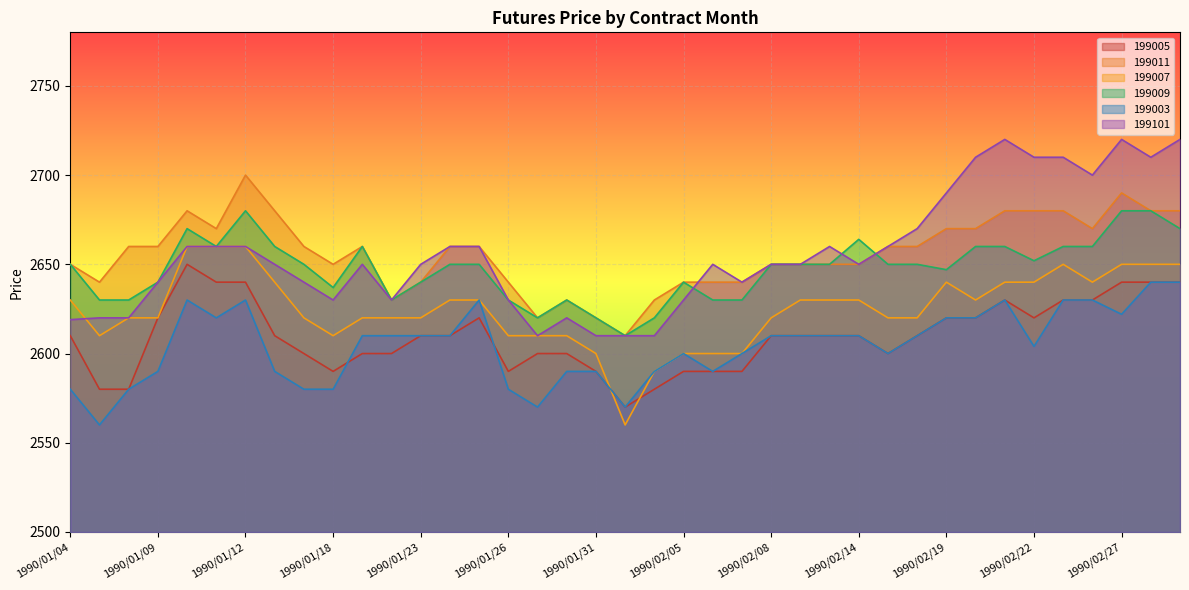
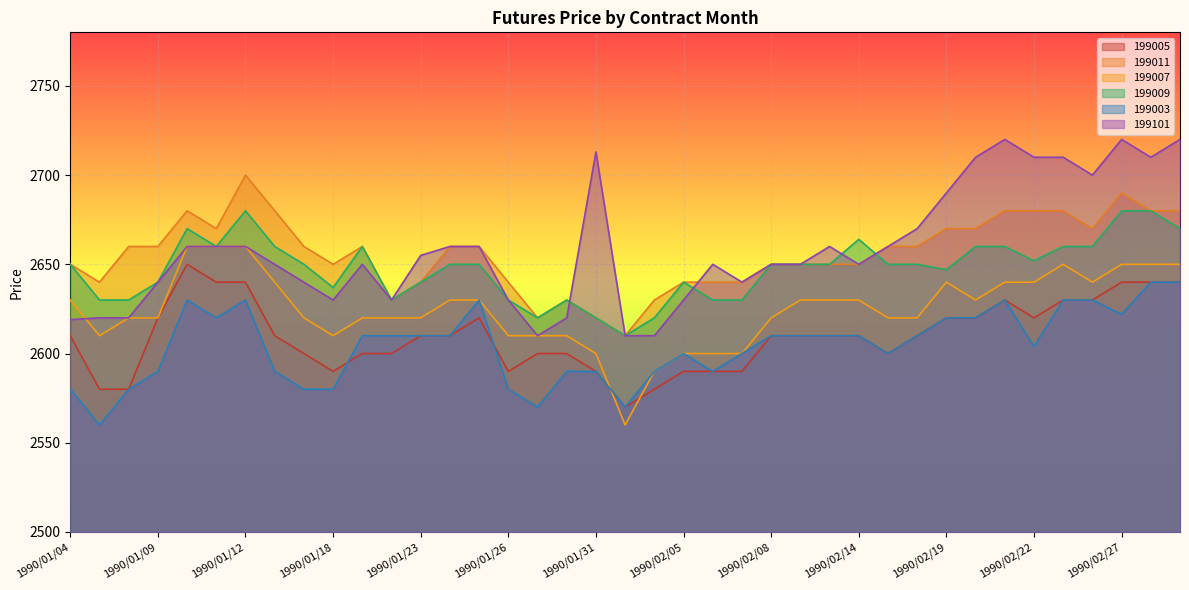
  {
    "199009": {
      "1990/01/12": 2680,
      "1990/01/18": 2637,
      "1990/02/14": 2664,
      "1990/02/19": 2647,
      "1990/02/22": 2652,
      "1990/02/27": 2680
    },
    "199003": {
      "1990/01/04": 2580,
      "1990/01/09": 2590,
      "1990/01/12": 2630,
      "1990/01/18": 2580,
      "1990/01/26": 2580,
      "1990/02/22": 2604,
      "1990/02/27": 2622
    },
    "199101": {
      "1990/01/04": 2619,
      "1990/01/18": 2630,
-     "1990/01/23": 2650,
-     "1990/01/31": 2610,
+     "1990/01/23": 2655,
+     "1990/01/31": 2713,
      "1990/02/05": 2630,
      "1990/02/19": 2690,
      "1990/02/22": 2710,
      "1990/02/27": 2720
    }
  }
